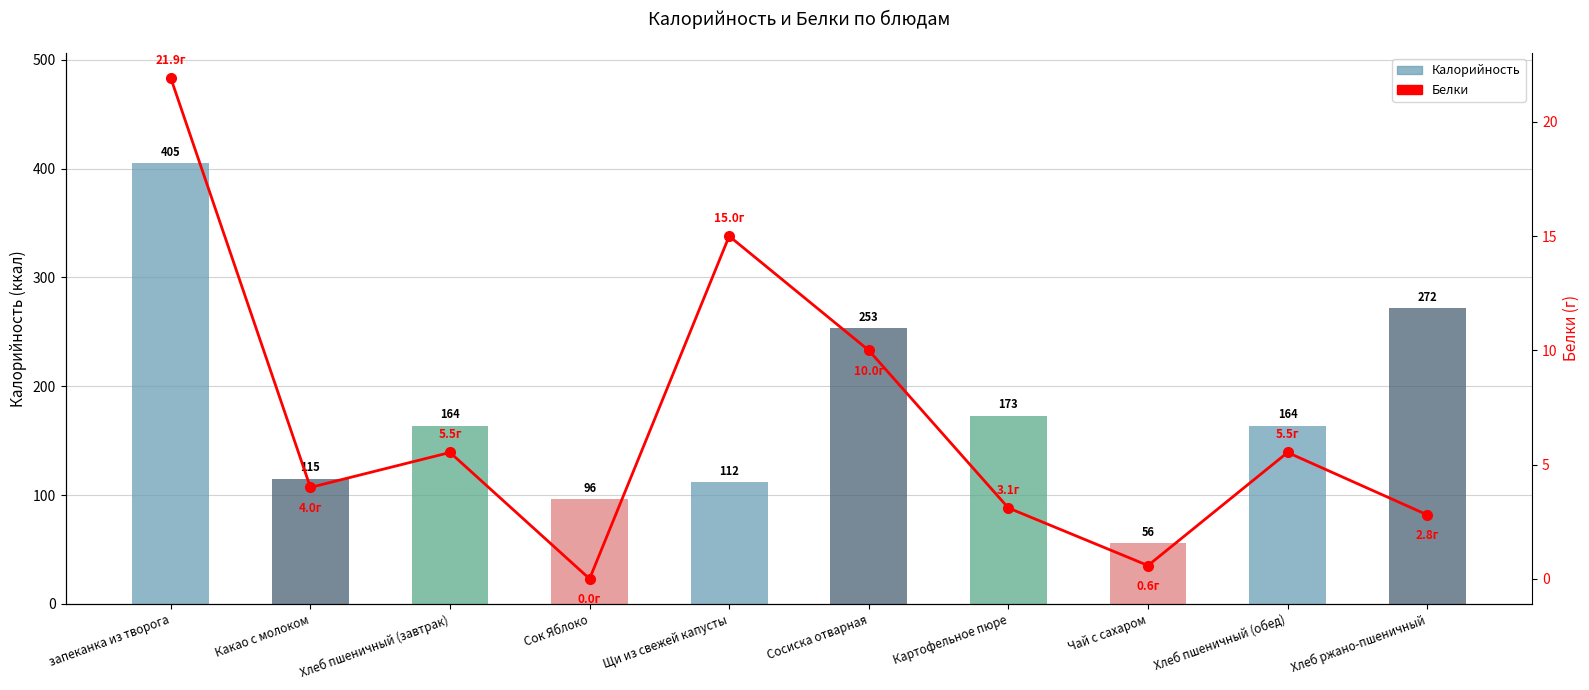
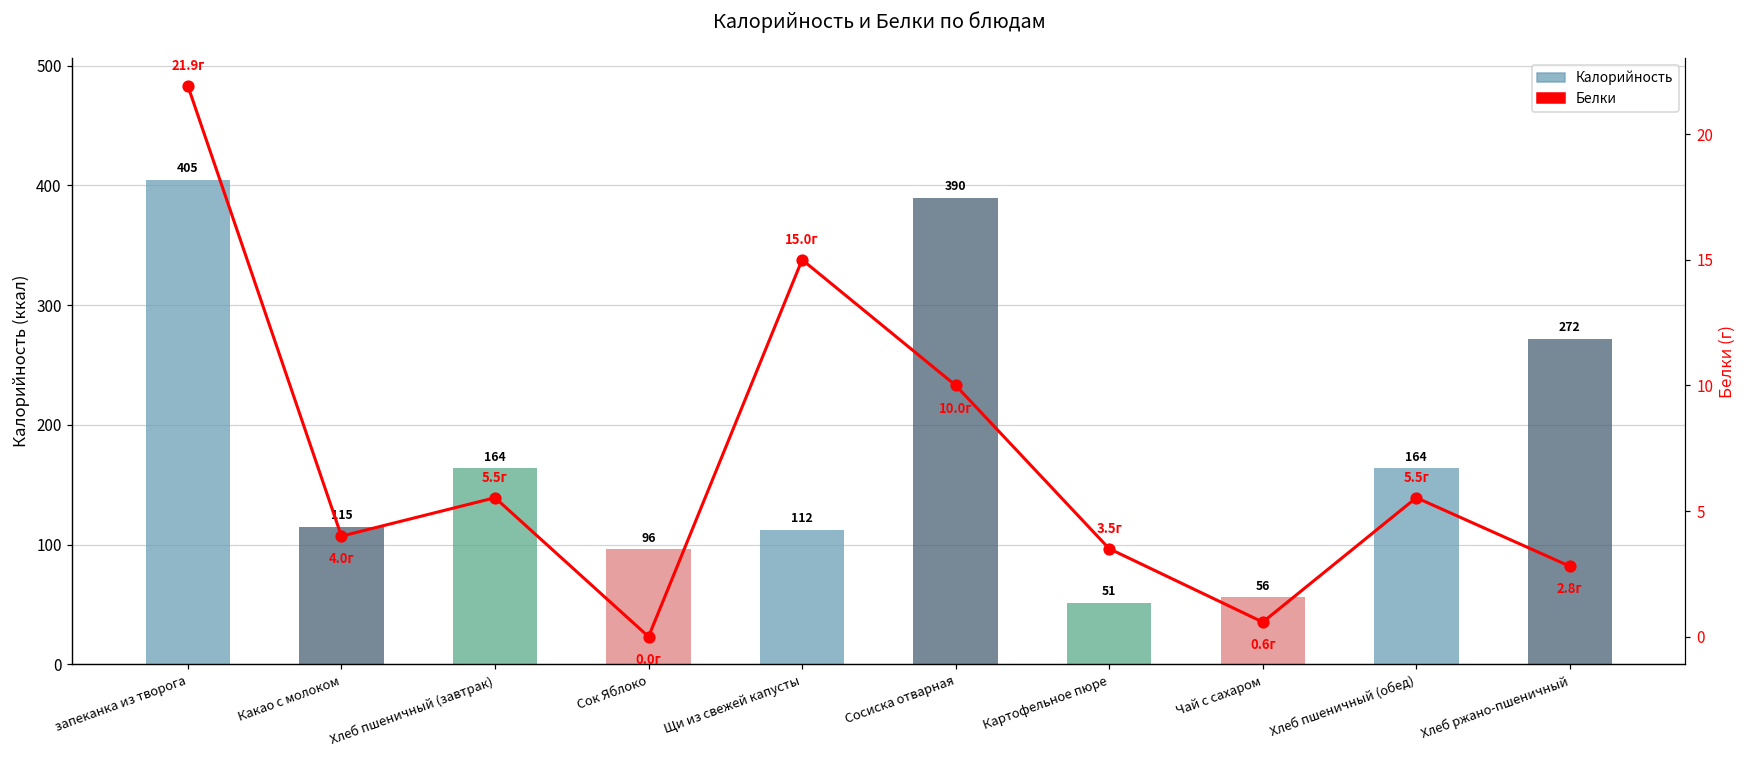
  {
    "Калорийность": {
      "запеканка из творога": "405",
      "Какао с молоком": "115",
      "Хлеб пшеничный (завтрак)": "164",
      "Сок Яблоко": "96",
      "Щи из свежей капусты": "112",
-     "Сосиска отварная": "253",
-     "Картофельное пюре": "173",
+     "Сосиска отварная": "390",
+     "Картофельное пюре": "51",
      "Чай с сахаром": "56",
      "Хлеб пшеничный (обед)": "164",
      "Хлеб ржано-пшеничный": "272"
    },
    "Белки": {
      "запеканка из творога": "21.9г",
      "Какао с молоком": "4.0г",
      "Хлеб пшеничный (завтрак)": "5.5г",
      "Сок Яблоко": "0.0г",
      "Щи из свежей капусты": "15.0г",
      "Сосиска отварная": "10.0г",
-     "Картофельное пюре": "3.1г",
+     "Картофельное пюре": "3.5г",
      "Чай с сахаром": "0.6г",
      "Хлеб пшеничный (обед)": "5.5г",
      "Хлеб ржано-пшеничный": "2.8г"
    }
  }
